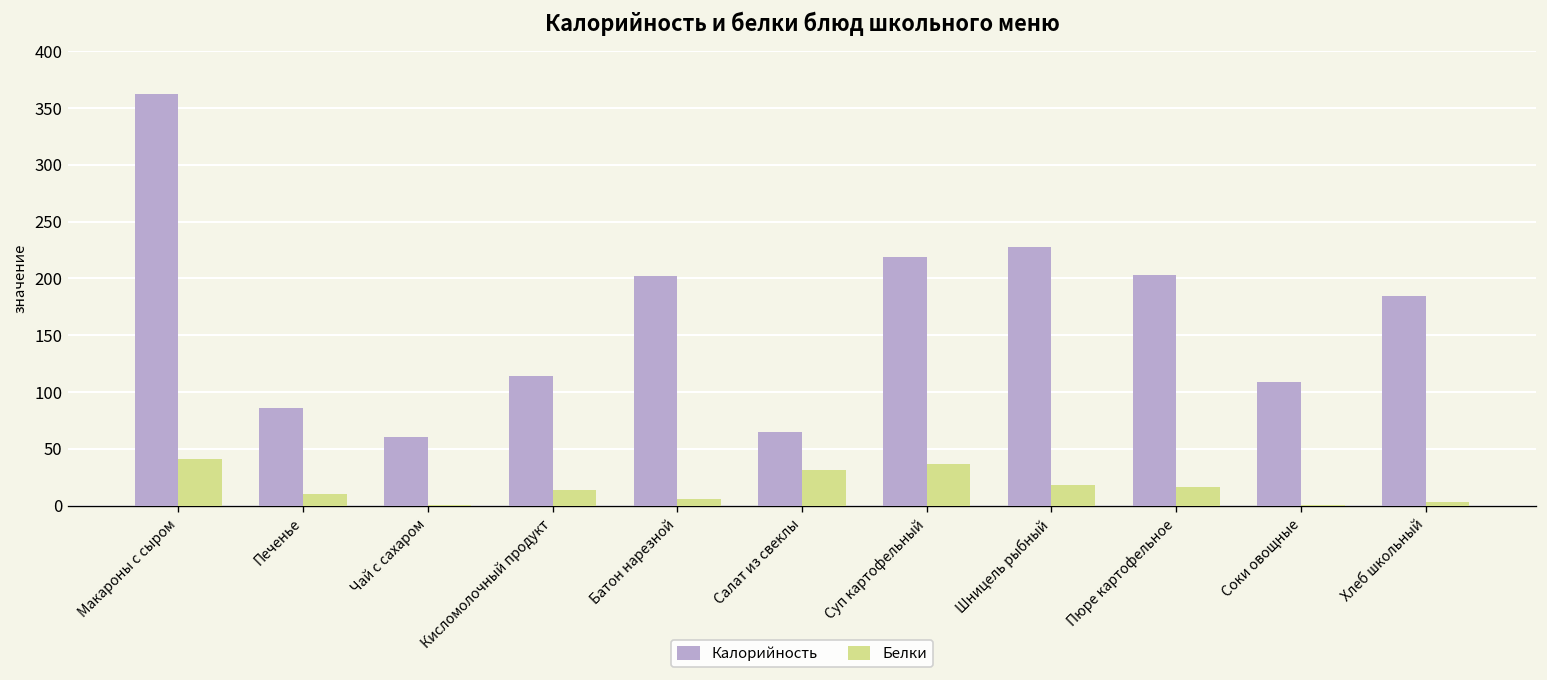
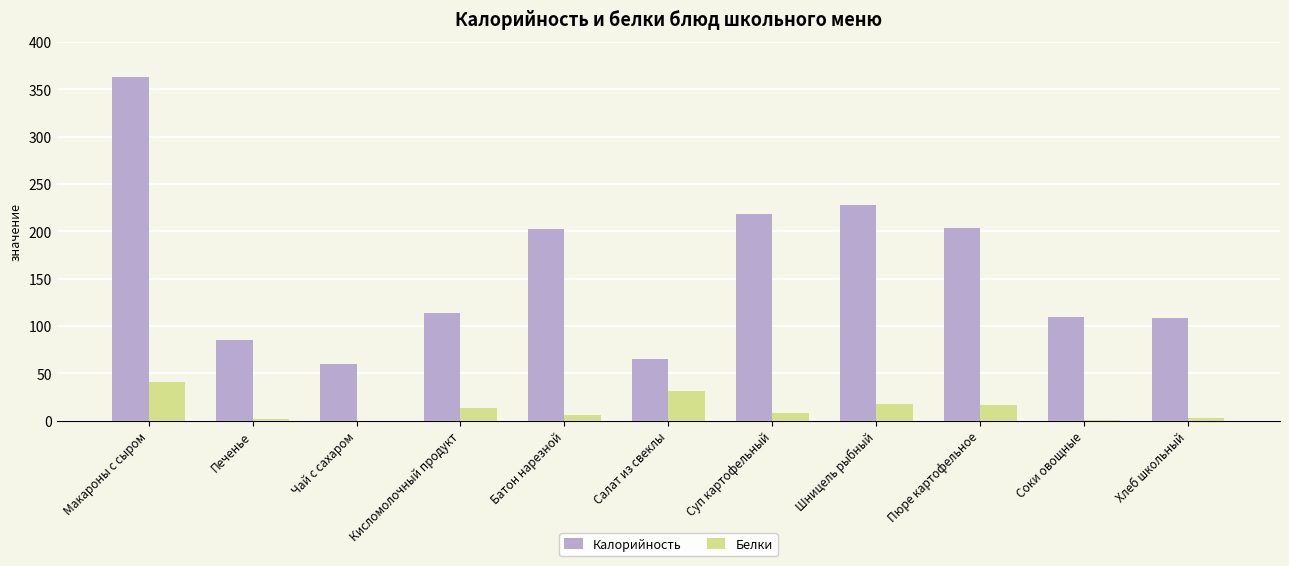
  {
    "Калорийность": {
      "Макароны с сыром": 360,
      "Печенье": 90,
      "Чай с сахаром": 60,
      "Кисломолочный продукт": 110,
      "Батон нарезной": 200,
      "Салат из свеклы": 60,
      "Суп картофельный": 220,
      "Шницель рыбный": 230,
      "Пюре картофельное": 200,
      "Соки овощные": 110,
-     "Хлеб школьный": 180
+     "Хлеб школьный": 110
    },
    "Белки": {
      "Макароны с сыром": 40,
-     "Печенье": 10,
+     "Печенье": 0,
      "Кисломолочный продукт": 10,
      "Батон нарезной": 10,
      "Салат из свеклы": 30,
-     "Суп картофельный": 40,
+     "Суп картофельный": 10,
      "Шницель рыбный": 20,
      "Пюре картофельное": 20,
      "Хлеб школьный": 0
    }
  }
